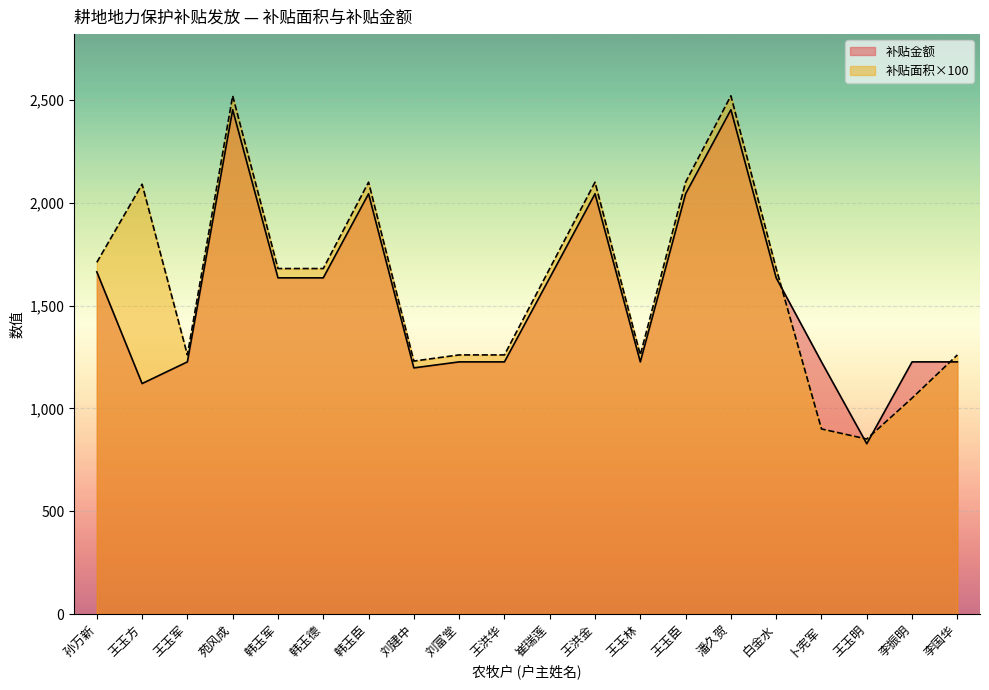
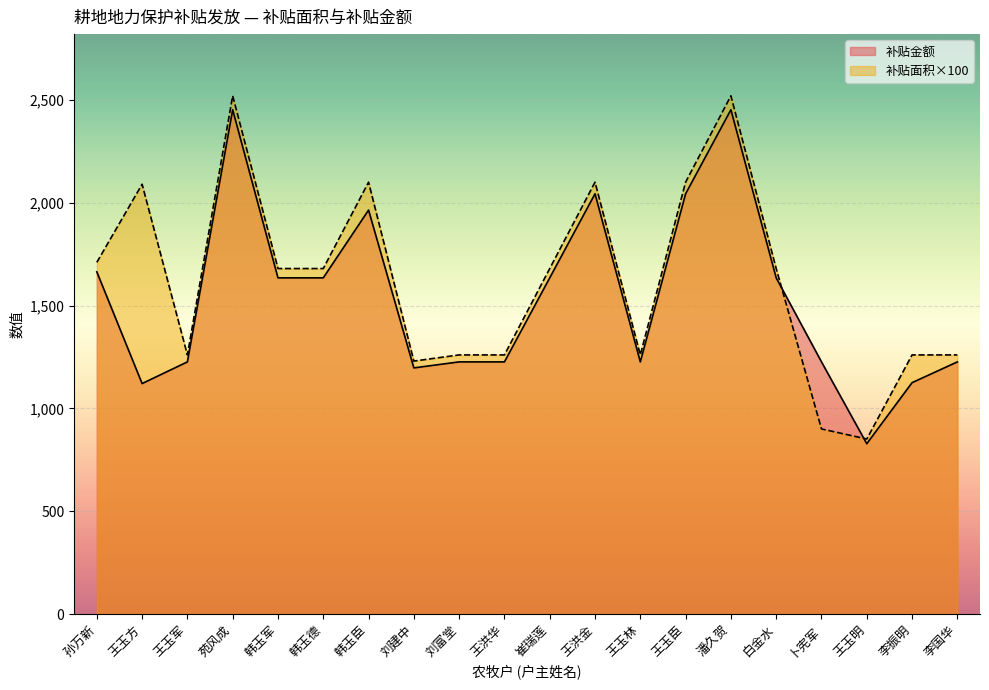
  {
    "补贴金额": {
      "孙万新": "1,660",
      "王玉方": "1,120",
      "王玉军": "1,230",
      "苑风成": "2,450",
      "韩玉军": "1,630",
      "韩玉德": "1,630",
-     "韩玉臣": "2,040",
+     "韩玉臣": "1,960",
      "刘建中": "1,200",
      "刘富堂": "1,230",
      "王洪华": "1,230",
      "崔瑞莲": "1,630",
      "王洪金": "2,040",
      "王玉林": "1,230",
      "王玉臣": "2,040",
      "潘久贺": "2,450",
      "白金水": "1,630",
      "卜宪军": "1,230",
      "王玉明": "830",
-     "李振明": "1,230",
+     "李振明": "1,130",
      "李国华": "1,230"
    },
    "补贴面积×100": {
      "孙万新": "1,710",
      "王玉方": "2,090",
      "王玉军": "1,260",
      "苑风成": "2,520",
      "韩玉军": "1,680",
      "韩玉德": "1,680",
      "韩玉臣": "2,100",
      "刘建中": "1,230",
      "刘富堂": "1,260",
      "王洪华": "1,260",
      "崔瑞莲": "1,680",
      "王洪金": "2,100",
      "王玉林": "1,260",
      "王玉臣": "2,100",
      "潘久贺": "2,520",
      "白金水": "1,680",
      "卜宪军": "900",
      "王玉明": "850",
-     "李振明": "1,050",
+     "李振明": "1,260",
      "李国华": "1,260"
    }
  }
